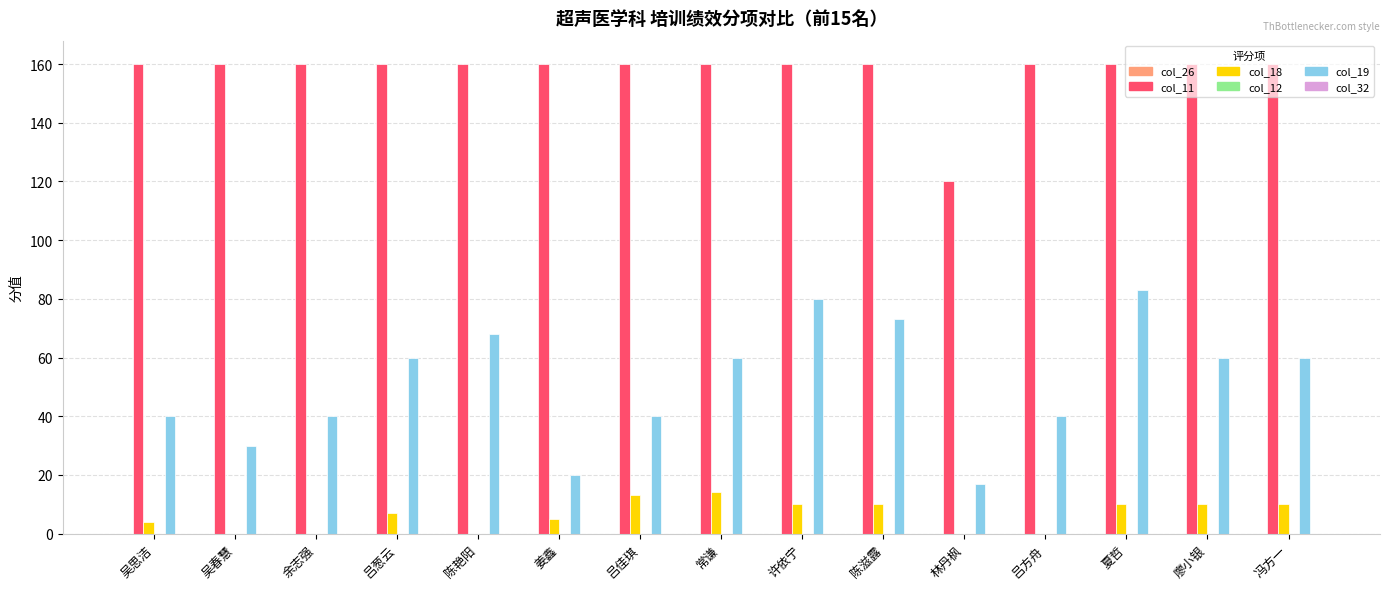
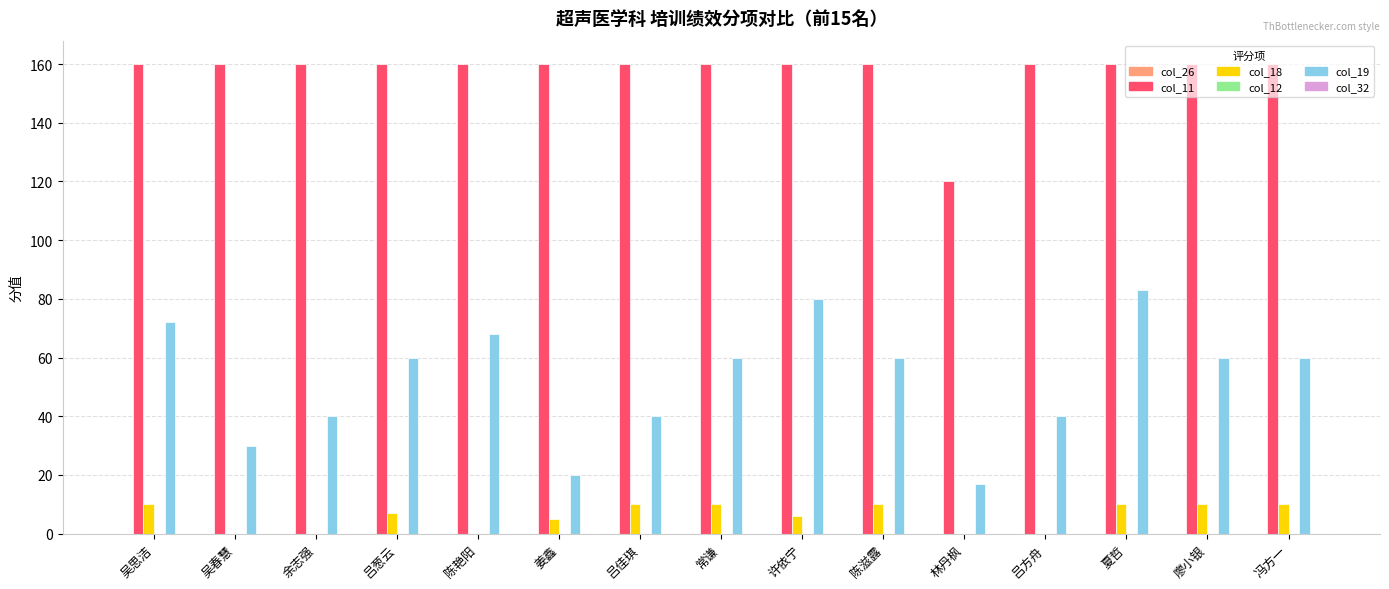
  {
    "col_26": {
      "吴思洁": 0,
      "吴春慧": 0,
      "余志强": 0,
      "吕葱云": 0,
      "陈艳阳": 0,
      "姜鑫": 0,
      "吕佳琪": 0,
      "常谦": 0,
      "许依宁": 0,
      "陈滋露": 0,
      "林丹枫": 0,
      "吕方舟": 0,
      "夏哲": 0,
      "廖小银": 0,
      "冯方一": 0
    },
    "col_11": {
      "吴思洁": 160,
      "吴春慧": 160,
      "余志强": 160,
      "吕葱云": 160,
      "陈艳阳": 160,
      "姜鑫": 160,
      "吕佳琪": 160,
      "常谦": 160,
      "许依宁": 160,
      "陈滋露": 160,
      "林丹枫": 120,
      "吕方舟": 160,
      "夏哲": 160
    },
    "col_18": {
-     "吴思洁": 4,
+     "吴思洁": 10,
      "吴春慧": 0,
      "余志强": 0,
      "吕葱云": 7,
      "陈艳阳": 0,
      "姜鑫": 5,
-     "吕佳琪": 13,
-     "常谦": 14,
-     "许依宁": 10,
+     "吕佳琪": 10,
+     "常谦": 10,
+     "许依宁": 6,
      "陈滋露": 10,
      "林丹枫": 0,
      "吕方舟": 0,
      "夏哲": 10,
      "廖小银": 10,
      "冯方一": 10
    },
    "col_12": {
      "吴思洁": 0,
      "吴春慧": 0,
      "余志强": 0,
      "吕葱云": 0,
      "陈艳阳": 0,
      "姜鑫": 0,
      "吕佳琪": 0,
      "常谦": 0,
      "许依宁": 0,
      "陈滋露": 0,
      "林丹枫": 0,
      "吕方舟": 0,
      "夏哲": 0,
      "廖小银": 0,
      "冯方一": 0
    },
    "col_19": {
-     "吴思洁": 40,
+     "吴思洁": 72,
      "吴春慧": 30,
      "余志强": 40,
      "吕葱云": 60,
      "陈艳阳": 68,
      "姜鑫": 20,
      "吕佳琪": 40,
      "常谦": 60,
      "许依宁": 80,
-     "陈滋露": 73,
+     "陈滋露": 60,
      "林丹枫": 17,
      "吕方舟": 40,
      "夏哲": 83,
      "廖小银": 60,
      "冯方一": 60
    },
    "col_32": {
      "吴思洁": 0,
      "吴春慧": 0,
      "余志强": 0,
      "吕葱云": 0,
      "陈艳阳": 0,
      "姜鑫": 0,
      "吕佳琪": 0,
      "常谦": 0,
      "许依宁": 0,
      "陈滋露": 0,
      "林丹枫": 0,
      "吕方舟": 0,
      "夏哲": 0,
      "廖小银": 0,
      "冯方一": 0
    }
  }
